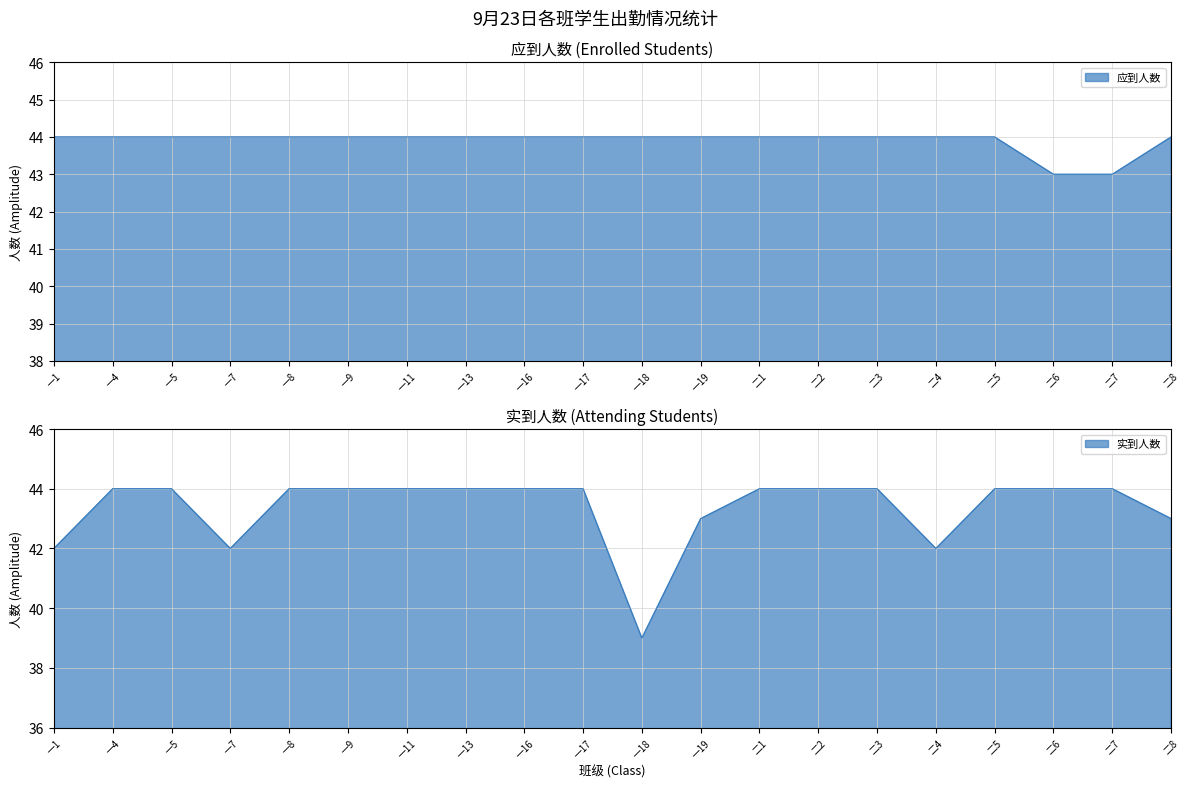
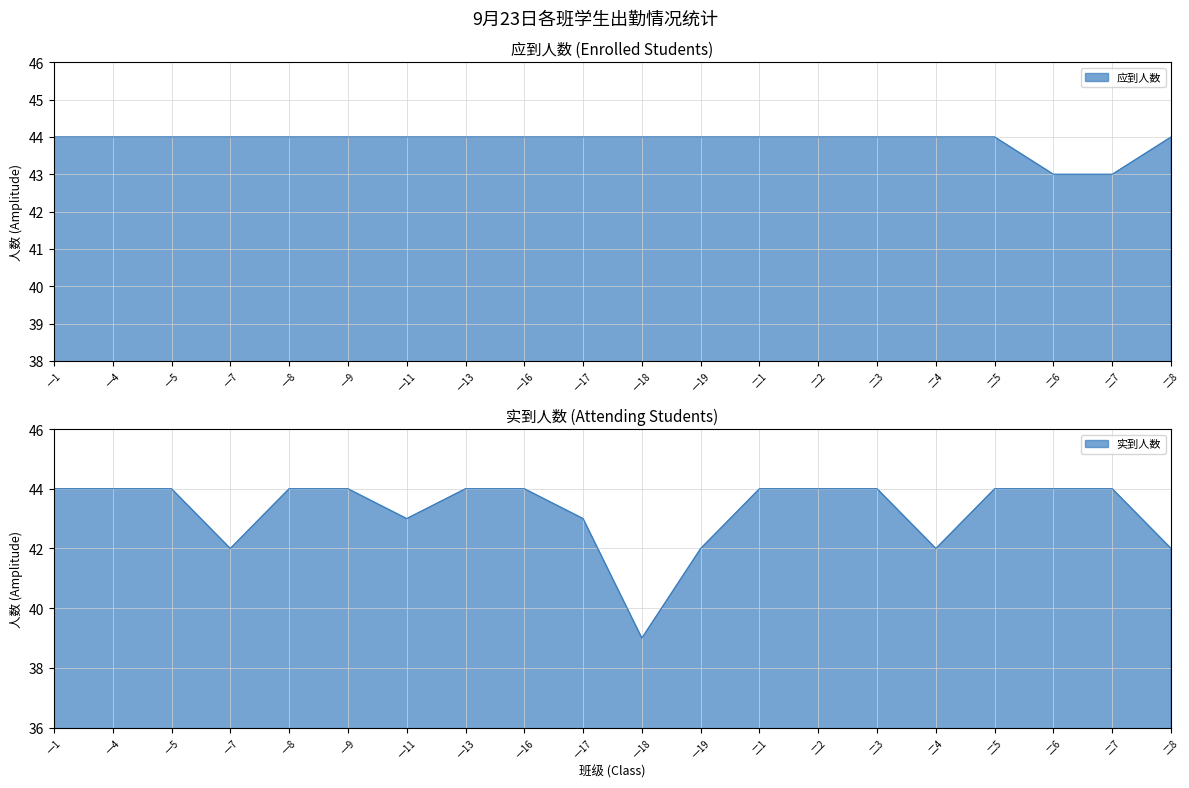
  {
    "应到人数 (Enrolled Students)": {
      "一1": 44.0,
      "一4": 44.0,
      "一5": 44.0,
      "一7": 44.0,
      "一8": 44.0,
      "一9": 44.0,
      "一11": 44.0,
      "一13": 44.0,
      "一16": 44.0,
      "一17": 44.0,
      "一18": 44.0,
      "一19": 44.0,
      "二1": 44.0,
      "二2": 44.0,
      "二3": 44.0,
      "二4": 44.0,
      "二5": 44.0,
      "二6": 43.0,
      "二7": 43.0,
      "二8": 44.0
    },
    "实到人数 (Attending Students)": {
-     "一1": 42,
+     "一1": 44,
      "一4": 44,
      "一5": 44,
      "一7": 42,
      "一8": 44,
      "一9": 44,
-     "一11": 44,
+     "一11": 43,
      "一13": 44,
      "一16": 44,
-     "一17": 44,
+     "一17": 43,
      "一18": 39,
-     "一19": 43,
+     "一19": 42,
      "二1": 44,
      "二2": 44,
      "二3": 44,
      "二4": 42,
      "二5": 44,
      "二6": 44,
      "二7": 44,
-     "二8": 43
+     "二8": 42
    }
  }
